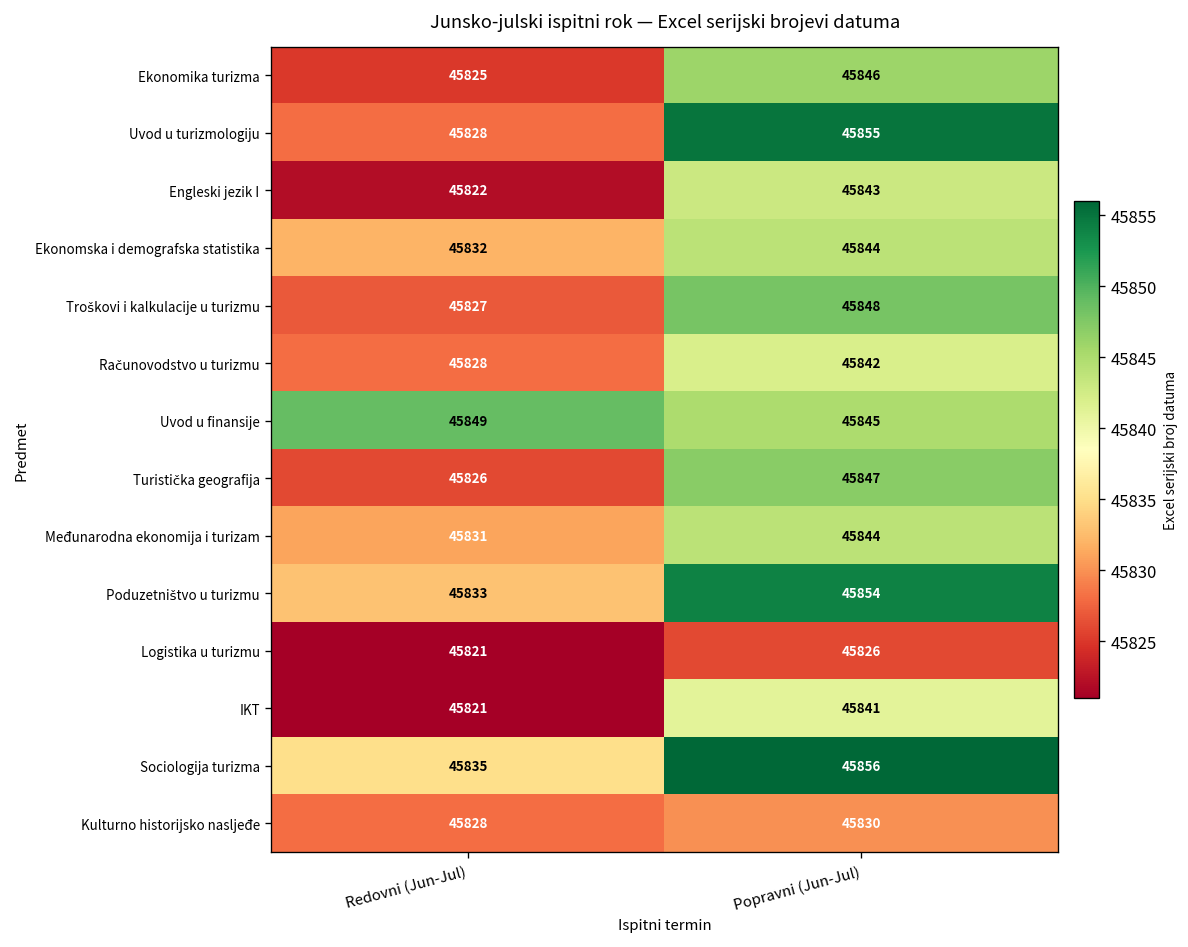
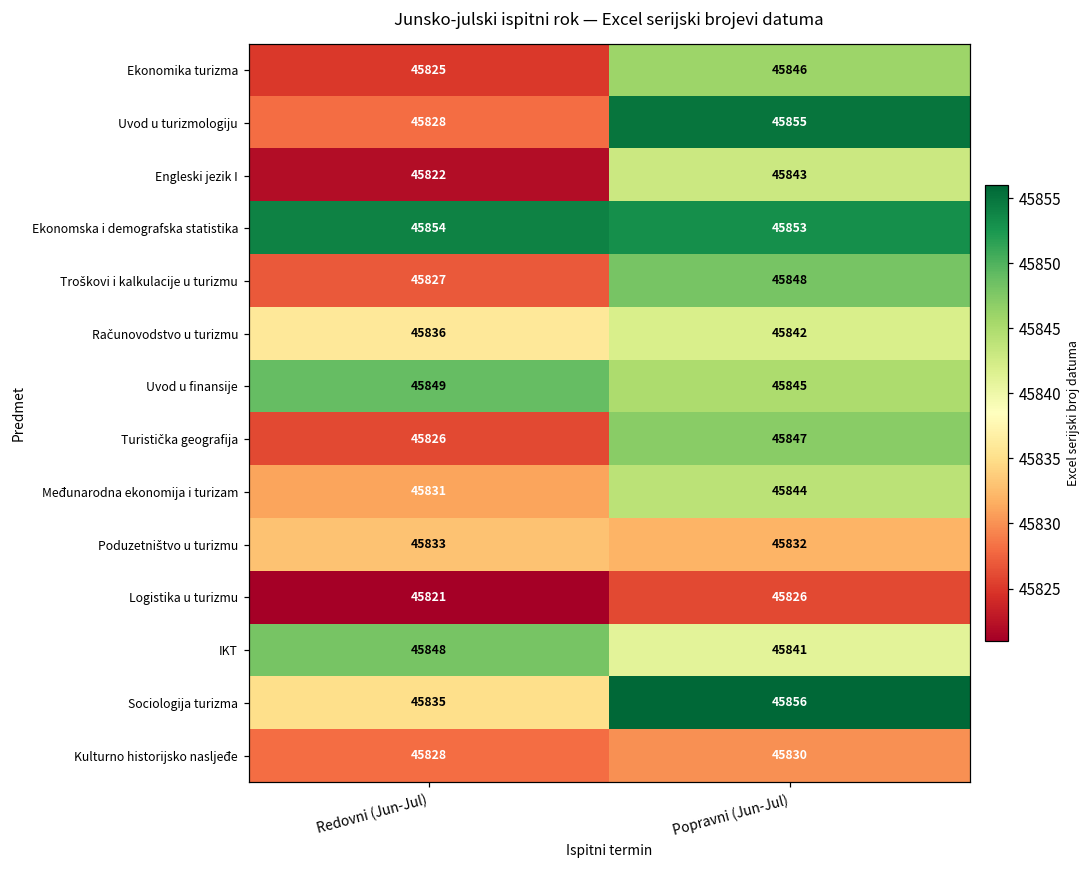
  {
    "Ekonomika turizma": {
      "Redovni (Jun-Jul)": 45825,
      "Popravni (Jun-Jul)": 45846
    },
    "Uvod u turizmologiju": {
      "Redovni (Jun-Jul)": 45828,
      "Popravni (Jun-Jul)": 45855
    },
    "Engleski jezik I": {
      "Redovni (Jun-Jul)": 45822,
      "Popravni (Jun-Jul)": 45843
    },
    "Ekonomska i demografska statistika": {
-     "Redovni (Jun-Jul)": 45832,
-     "Popravni (Jun-Jul)": 45844
+     "Redovni (Jun-Jul)": 45854,
+     "Popravni (Jun-Jul)": 45853
    },
    "Troškovi i kalkulacije u turizmu": {
      "Redovni (Jun-Jul)": 45827,
      "Popravni (Jun-Jul)": 45848
    },
    "Računovodstvo u turizmu": {
-     "Redovni (Jun-Jul)": 45828,
+     "Redovni (Jun-Jul)": 45836,
      "Popravni (Jun-Jul)": 45842
    },
    "Uvod u finansije": {
      "Redovni (Jun-Jul)": 45849,
      "Popravni (Jun-Jul)": 45845
    },
    "Turistička geografija": {
      "Redovni (Jun-Jul)": 45826,
      "Popravni (Jun-Jul)": 45847
    },
    "Međunarodna ekonomija i turizam": {
      "Redovni (Jun-Jul)": 45831,
      "Popravni (Jun-Jul)": 45844
    },
    "Poduzetništvo u turizmu": {
      "Redovni (Jun-Jul)": 45833,
-     "Popravni (Jun-Jul)": 45854
+     "Popravni (Jun-Jul)": 45832
    },
    "Logistika u turizmu": {
      "Redovni (Jun-Jul)": 45821,
      "Popravni (Jun-Jul)": 45826
    },
    "IKT": {
-     "Redovni (Jun-Jul)": 45821,
+     "Redovni (Jun-Jul)": 45848,
      "Popravni (Jun-Jul)": 45841
    },
    "Sociologija turizma": {
      "Redovni (Jun-Jul)": 45835,
      "Popravni (Jun-Jul)": 45856
    },
    "Kulturno historijsko nasljeđe": {
      "Redovni (Jun-Jul)": 45828,
      "Popravni (Jun-Jul)": 45830
    }
  }
